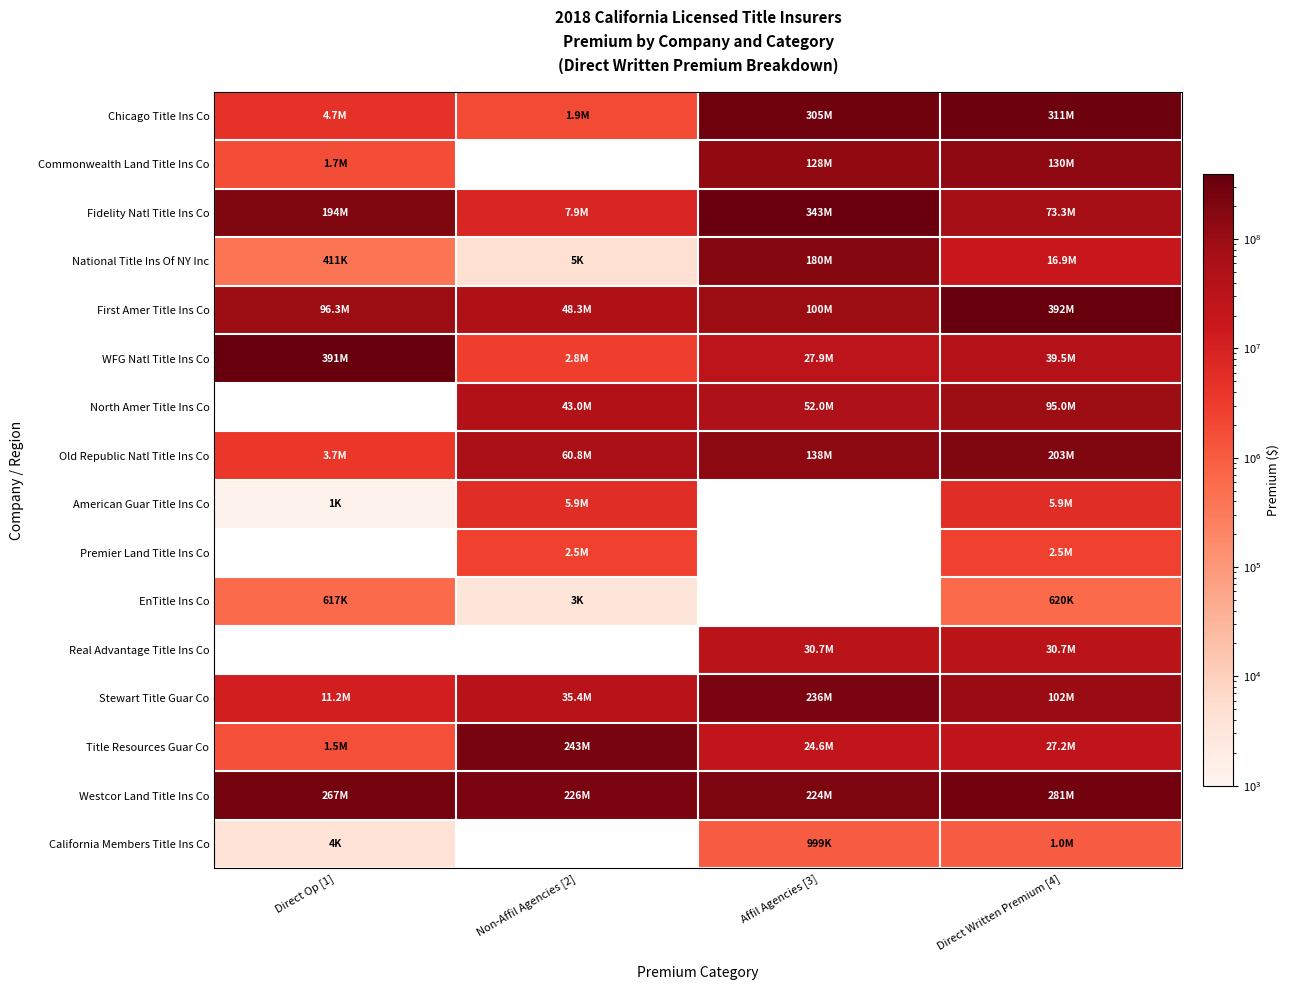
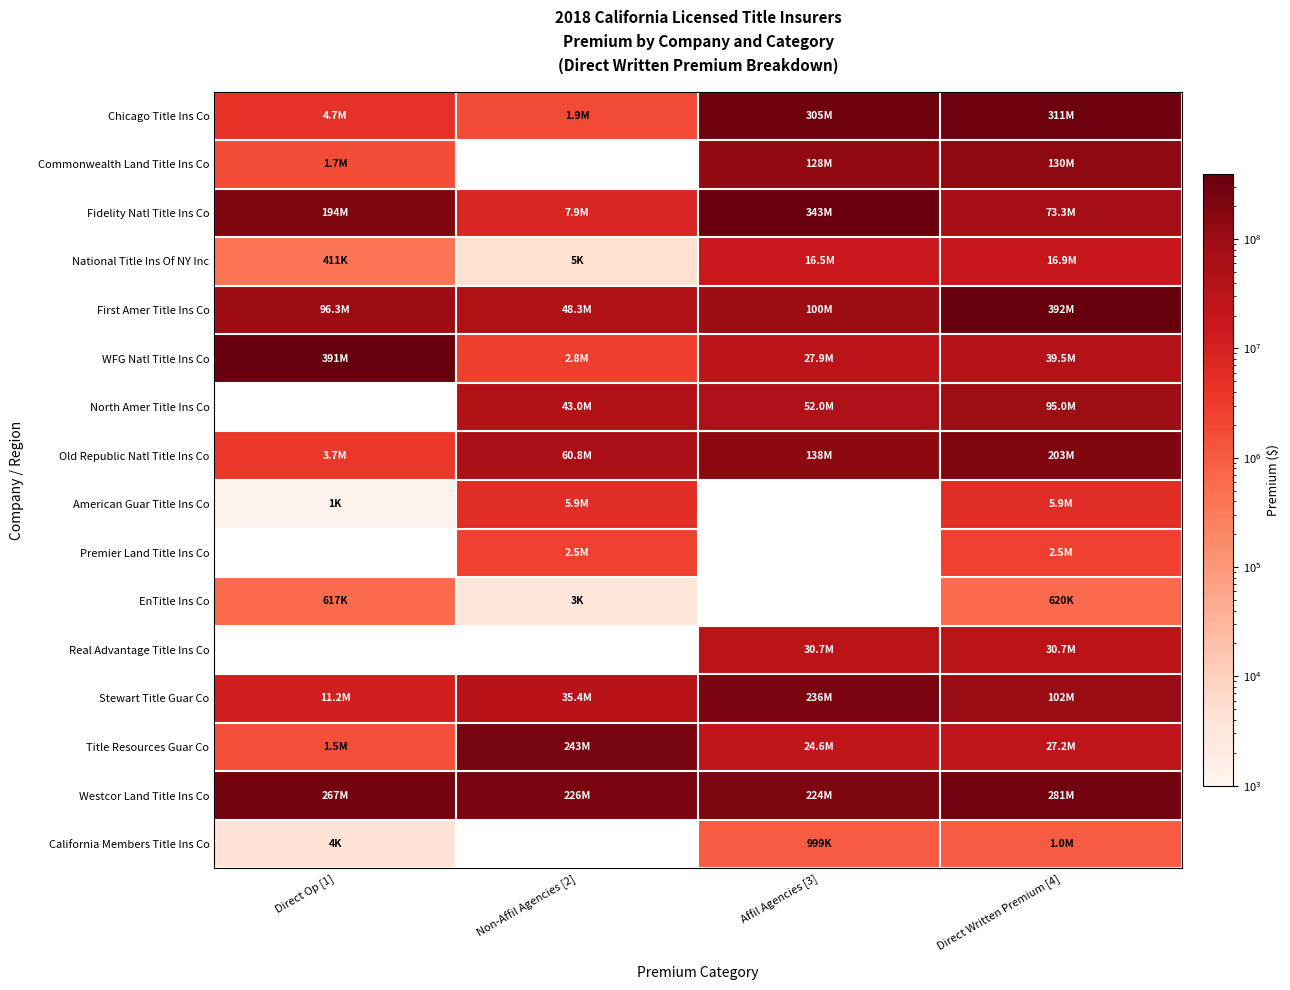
  {
    "Chicago Title Ins Co": {
      "Direct Op [1]": "4.7M",
      "Non-Affil Agencies [2]": "1.9M",
      "Affil Agencies [3]": "305M",
      "Direct Written Premium [4]": "311M"
    },
    "Commonwealth Land Title Ins Co": {
      "Direct Op [1]": "1.7M",
      "Affil Agencies [3]": "128M",
      "Direct Written Premium [4]": "130M"
    },
    "Fidelity Natl Title Ins Co": {
      "Direct Op [1]": "194M",
      "Non-Affil Agencies [2]": "7.9M",
      "Affil Agencies [3]": "343M",
      "Direct Written Premium [4]": "73.3M"
    },
    "National Title Ins Of NY Inc": {
      "Direct Op [1]": "411K",
      "Non-Affil Agencies [2]": "5K",
-     "Affil Agencies [3]": "180M",
+     "Affil Agencies [3]": "16.5M",
      "Direct Written Premium [4]": "16.9M"
    },
    "First Amer Title Ins Co": {
      "Direct Op [1]": "96.3M",
      "Non-Affil Agencies [2]": "48.3M",
      "Affil Agencies [3]": "100M",
      "Direct Written Premium [4]": "392M"
    },
    "WFG Natl Title Ins Co": {
      "Direct Op [1]": "391M",
      "Non-Affil Agencies [2]": "2.8M",
      "Affil Agencies [3]": "27.9M",
      "Direct Written Premium [4]": "39.5M"
    },
    "North Amer Title Ins Co": {
      "Non-Affil Agencies [2]": "43.0M",
      "Affil Agencies [3]": "52.0M",
      "Direct Written Premium [4]": "95.0M"
    },
    "Old Republic Natl Title Ins Co": {
      "Direct Op [1]": "3.7M",
      "Non-Affil Agencies [2]": "60.8M",
      "Affil Agencies [3]": "138M",
      "Direct Written Premium [4]": "203M"
    },
    "American Guar Title Ins Co": {
      "Direct Op [1]": "1K",
      "Non-Affil Agencies [2]": "5.9M",
      "Direct Written Premium [4]": "5.9M"
    },
    "Premier Land Title Ins Co": {
      "Non-Affil Agencies [2]": "2.5M",
      "Direct Written Premium [4]": "2.5M"
    },
    "EnTitle Ins Co": {
      "Direct Op [1]": "617K",
      "Non-Affil Agencies [2]": "3K",
      "Direct Written Premium [4]": "620K"
    },
    "Real Advantage Title Ins Co": {
      "Affil Agencies [3]": "30.7M",
      "Direct Written Premium [4]": "30.7M"
    },
    "Stewart Title Guar Co": {
      "Direct Op [1]": "11.2M",
      "Non-Affil Agencies [2]": "35.4M",
      "Affil Agencies [3]": "236M",
      "Direct Written Premium [4]": "102M"
    },
    "Title Resources Guar Co": {
      "Direct Op [1]": "1.5M",
      "Non-Affil Agencies [2]": "243M",
      "Affil Agencies [3]": "24.6M",
      "Direct Written Premium [4]": "27.2M"
    },
    "Westcor Land Title Ins Co": {
      "Direct Op [1]": "267M",
      "Non-Affil Agencies [2]": "226M",
      "Affil Agencies [3]": "224M",
      "Direct Written Premium [4]": "281M"
    },
    "California Members Title Ins Co": {
      "Direct Op [1]": "4K",
      "Affil Agencies [3]": "999K",
      "Direct Written Premium [4]": "1.0M"
    }
  }
